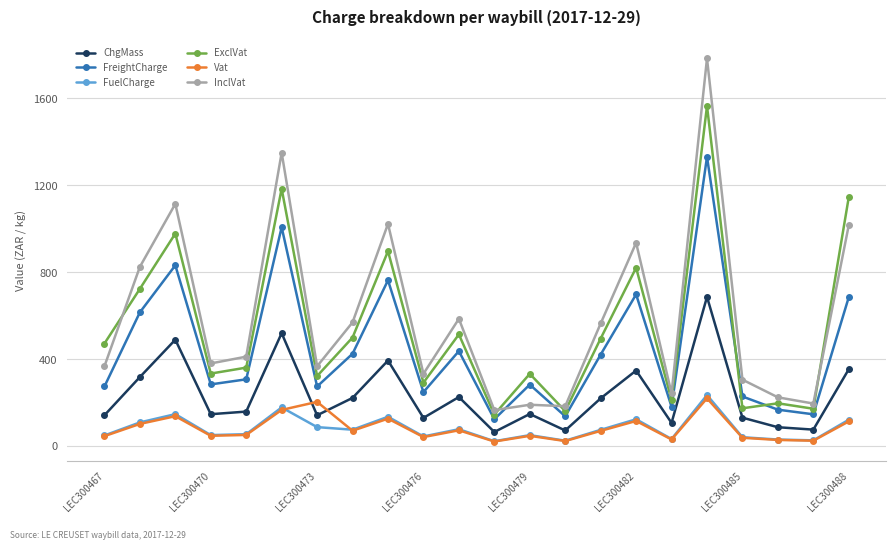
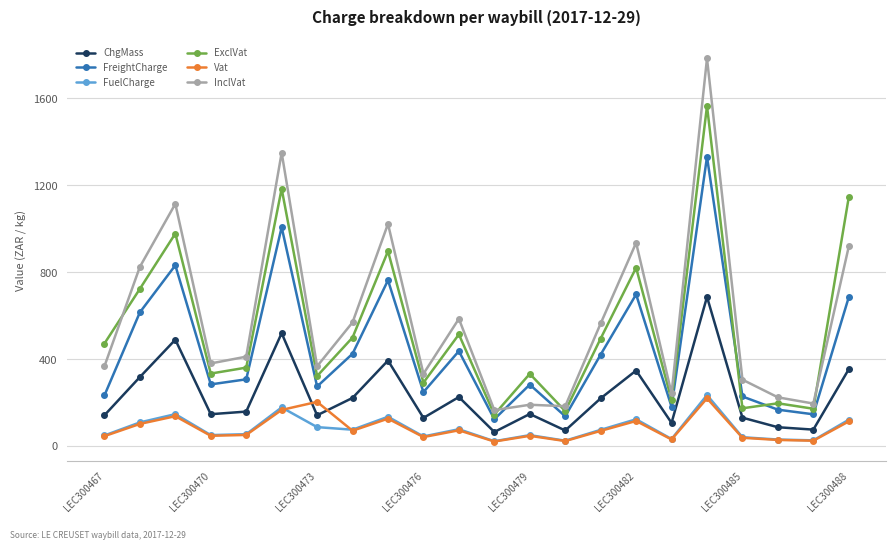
  {
    "ChgMass": {
      "LEC300467": 140,
      "LEC300470": 150,
      "LEC300473": 140,
      "LEC300476": 130,
      "LEC300479": 150,
      "LEC300482": 350,
      "LEC300485": 130,
      "LEC300488": 350
    },
    "FreightCharge": {
-     "LEC300467": 270,
+     "LEC300467": 230,
      "LEC300470": 280,
      "LEC300473": 270,
      "LEC300476": 250,
      "LEC300479": 280,
      "LEC300482": 700,
      "LEC300485": 230,
      "LEC300488": 680
    },
    "FuelCharge": {
      "LEC300473": 90
    },
    "ExclVat": {
      "LEC300467": 470,
      "LEC300470": 330,
      "LEC300473": 320,
      "LEC300476": 290,
      "LEC300479": 330,
      "LEC300482": 820,
      "LEC300485": 170,
      "LEC300488": 1150
    },
    "Vat": {
      "LEC300473": 200
    },
    "InclVat": {
      "LEC300467": 370,
      "LEC300470": 380,
      "LEC300473": 370,
      "LEC300476": 330,
      "LEC300479": 190,
      "LEC300482": 930,
      "LEC300485": 300,
-     "LEC300488": 1020
+     "LEC300488": 920
    }
  }
